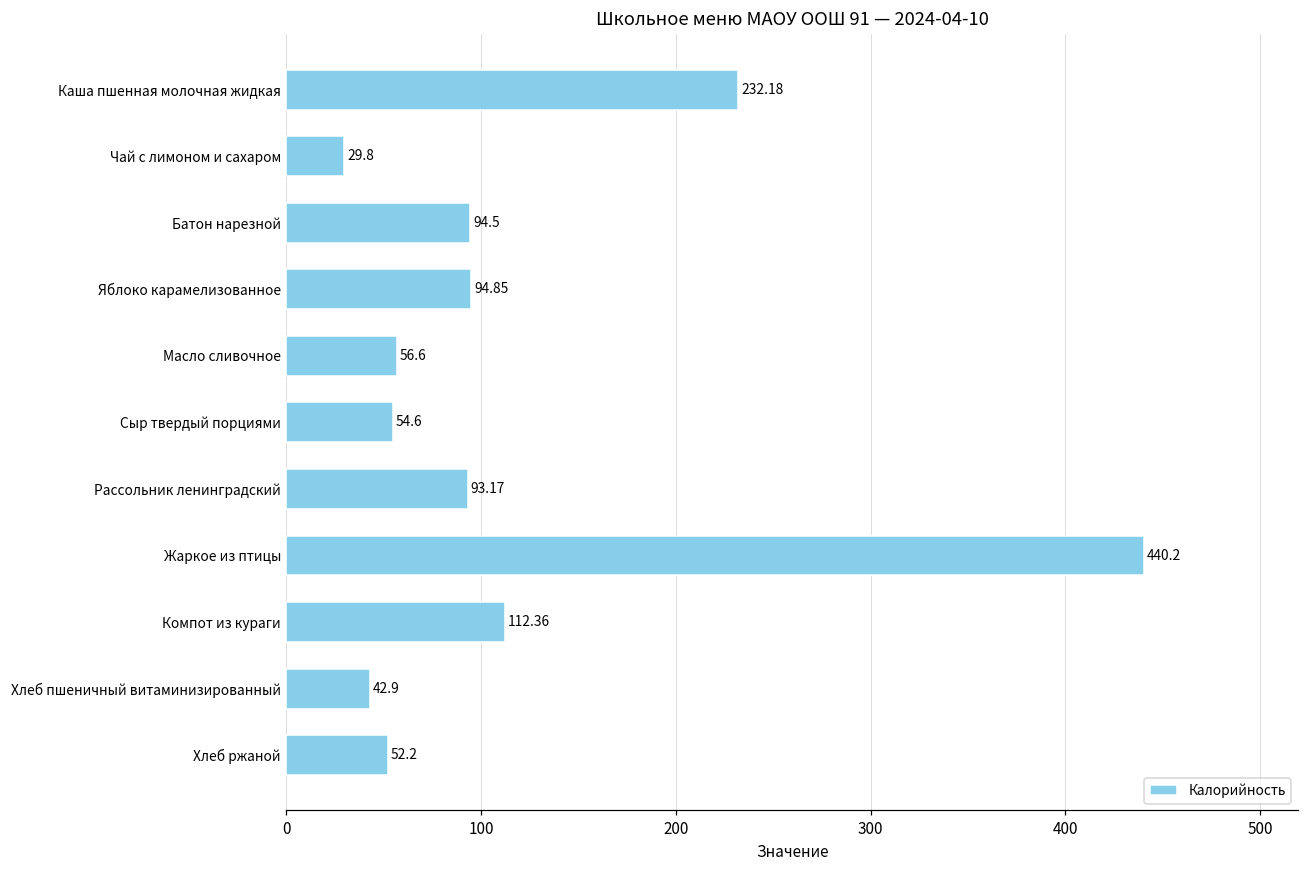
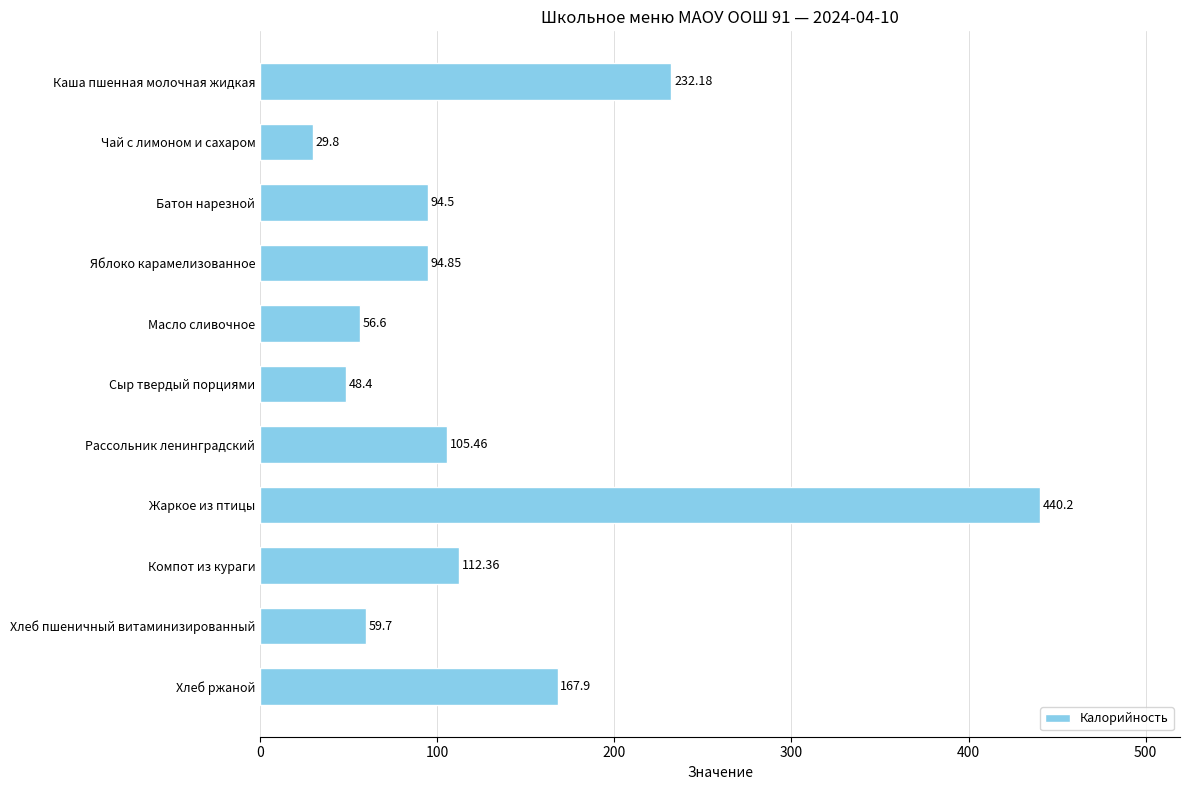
  {
    "Каша пшенная молочная жидкая": 232.18,
    "Чай с лимоном и сахаром": 29.8,
    "Батон нарезной": 94.5,
    "Яблоко карамелизованное": 94.85,
    "Масло сливочное": 56.6,
-   "Сыр твердый порциями": 54.6,
-   "Рассольник ленинградский": 93.17,
+   "Сыр твердый порциями": 48.4,
+   "Рассольник ленинградский": 105.46,
    "Жаркое из птицы": 440.2,
    "Компот из кураги": 112.36,
-   "Хлеб пшеничный витаминизированный": 42.9,
-   "Хлеб ржаной": 52.2
+   "Хлеб пшеничный витаминизированный": 59.7,
+   "Хлеб ржаной": 167.9
  }
